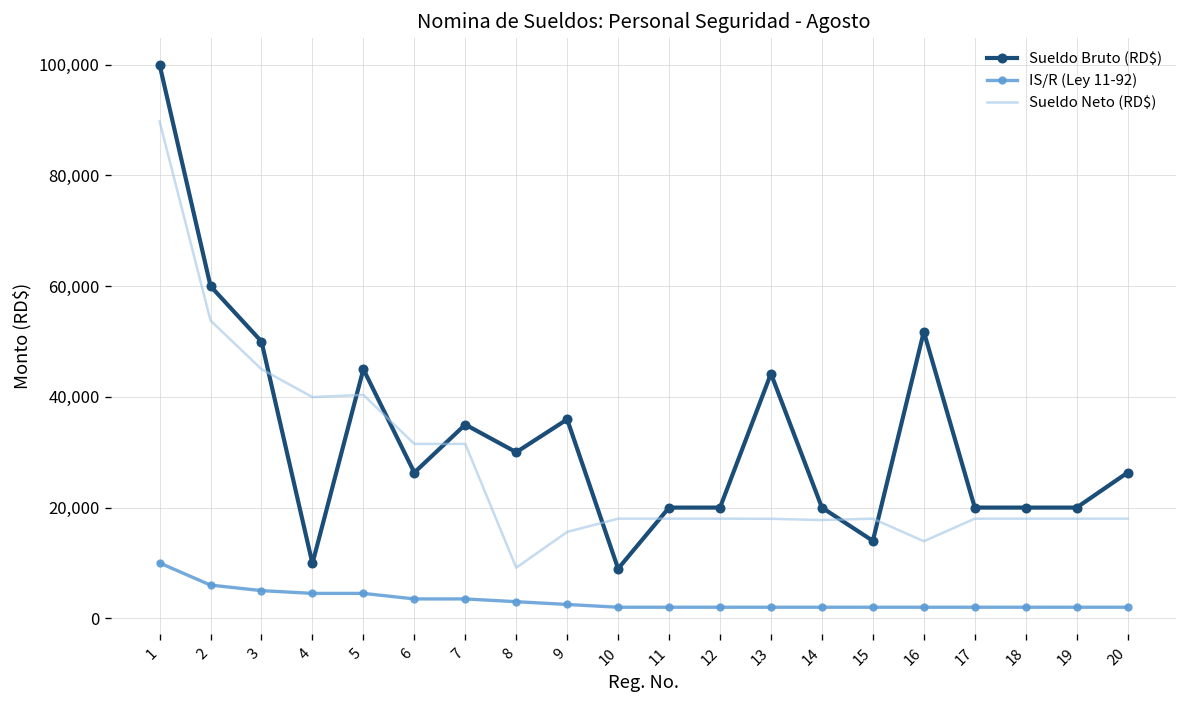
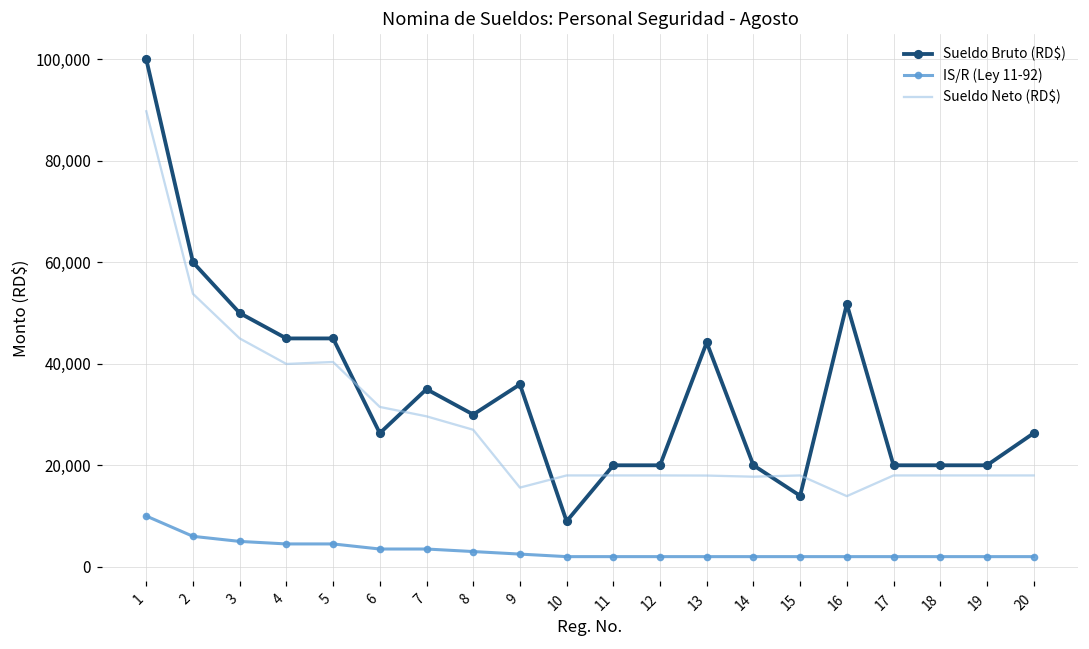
  {
    "Sueldo Bruto (RD$)": {
      "1": "100,000",
      "2": "60,000",
      "3": "50,000",
-     "4": "10,000",
+     "4": "45,000",
      "5": "45,000",
      "6": "26,000",
      "7": "35,000",
      "8": "30,000",
      "9": "36,000",
      "10": "9,000",
      "11": "20,000",
      "12": "20,000",
      "13": "44,000",
      "14": "20,000",
      "15": "14,000",
      "16": "52,000",
      "17": "20,000",
      "18": "20,000",
      "19": "20,000",
      "20": "26,000"
    },
    "IS/R (Ley 11-92)": {
      "1": "10,000",
      "2": "6,000",
      "3": "5,000",
      "4": "5,000",
      "5": "5,000",
      "6": "4,000",
      "7": "4,000",
      "8": "3,000",
      "9": "3,000",
      "10": "2,000",
      "11": "2,000",
      "12": "2,000",
      "13": "2,000",
      "14": "2,000",
      "15": "2,000",
      "16": "2,000",
      "17": "2,000",
      "18": "2,000",
      "19": "2,000",
      "20": "2,000"
    },
    "Sueldo Neto (RD$)": {
      "1": "90,000",
      "2": "54,000",
      "3": "45,000",
      "4": "40,000",
      "5": "40,000",
      "6": "32,000",
-     "7": "32,000",
-     "8": "9,000",
+     "7": "30,000",
+     "8": "27,000",
      "9": "16,000",
      "10": "18,000",
      "11": "18,000",
      "12": "18,000",
      "13": "18,000",
      "14": "18,000",
      "15": "18,000",
      "16": "14,000",
      "17": "18,000",
      "18": "18,000",
      "19": "18,000",
      "20": "18,000"
    }
  }
